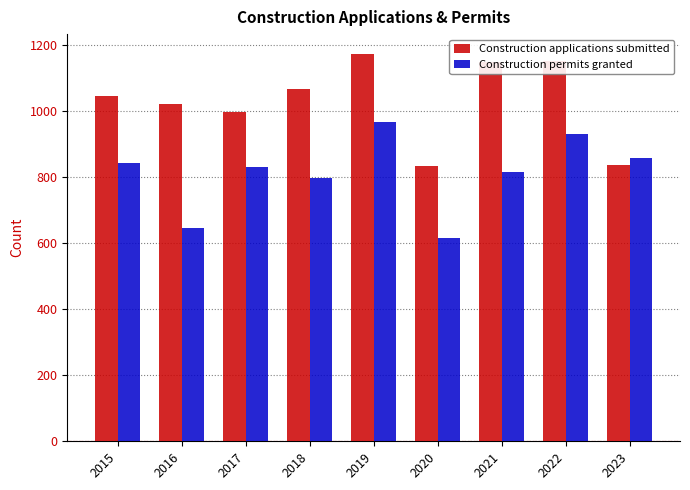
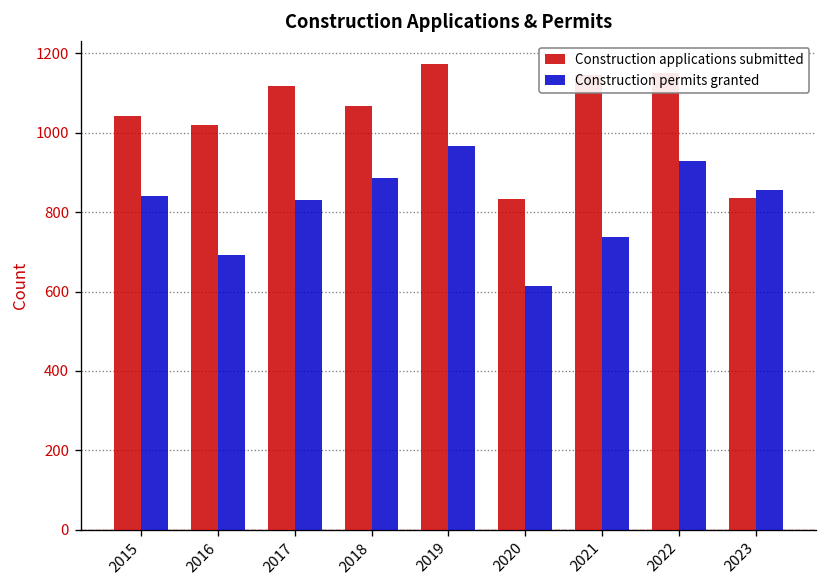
  {
    "Construction applications submitted": {
      "2015": 1040,
      "2016": 1020,
-     "2017": 1000,
+     "2017": 1120,
      "2018": 1070,
      "2019": 1170,
      "2020": 830,
      "2023": 840
    },
    "Construction permits granted": {
      "2015": 840,
-     "2016": 640,
+     "2016": 690,
      "2017": 830,
-     "2018": 800,
+     "2018": 890,
      "2019": 970,
      "2020": 620,
-     "2021": 820,
+     "2021": 740,
      "2022": 930,
      "2023": 860
    }
  }
